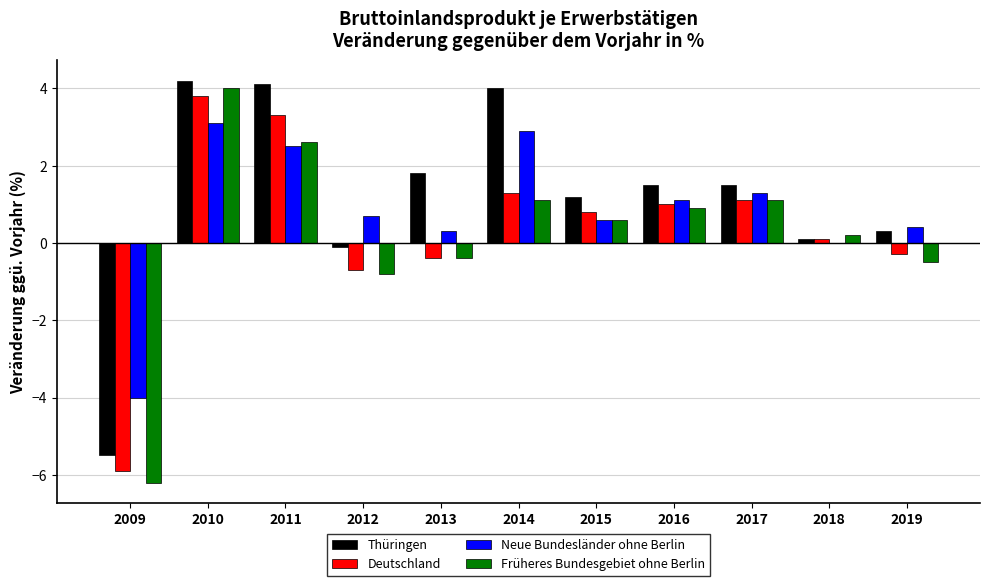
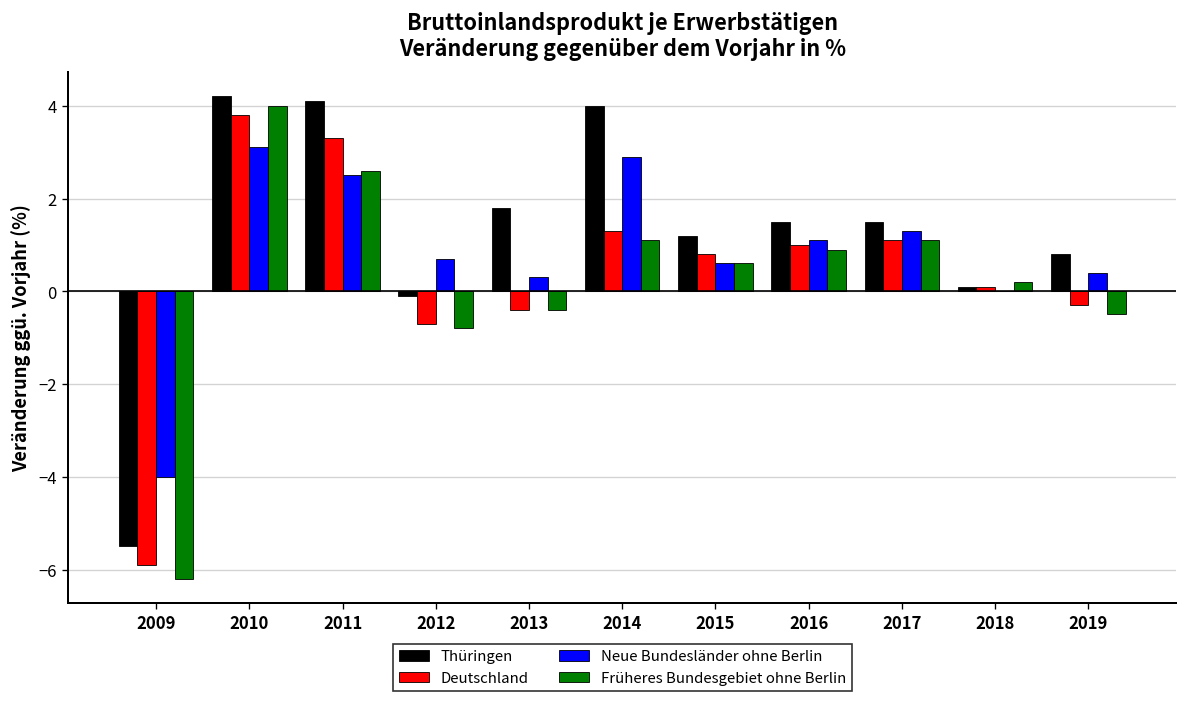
  {
    "Thüringen": {
      "2009": -5.5,
      "2010": 4.2,
      "2011": 4.1,
      "2012": -0.1,
      "2013": 1.8,
      "2014": 4.0,
      "2015": 1.2,
      "2016": 1.5,
      "2017": 1.5,
      "2018": 0.1,
-     "2019": 0.3
+     "2019": 0.8
    },
    "Deutschland": {
      "2009": -5.9,
      "2010": 3.8,
      "2011": 3.3,
      "2012": -0.7,
      "2013": -0.4,
      "2014": 1.3,
      "2015": 0.8,
      "2016": 1.0,
      "2017": 1.1,
      "2018": 0.1,
      "2019": -0.3
    },
    "Neue Bundesländer ohne Berlin": {
      "2009": -4.0,
      "2010": 3.1,
      "2011": 2.5,
      "2012": 0.7,
      "2013": 0.3,
      "2014": 2.9,
      "2015": 0.6,
      "2016": 1.1,
      "2017": 1.3,
      "2018": 0.0,
      "2019": 0.4
    },
    "Früheres Bundesgebiet ohne Berlin": {
      "2009": -6.2,
      "2010": 4.0,
      "2011": 2.6,
      "2012": -0.8,
      "2013": -0.4,
      "2014": 1.1,
      "2015": 0.6,
      "2016": 0.9,
      "2017": 1.1,
      "2018": 0.2,
      "2019": -0.5
    }
  }
